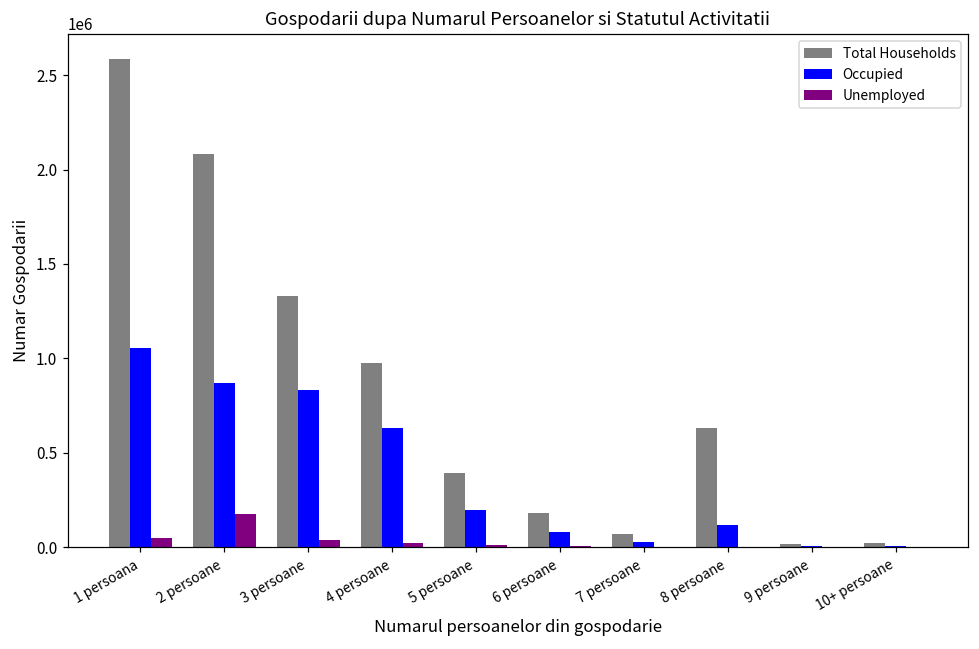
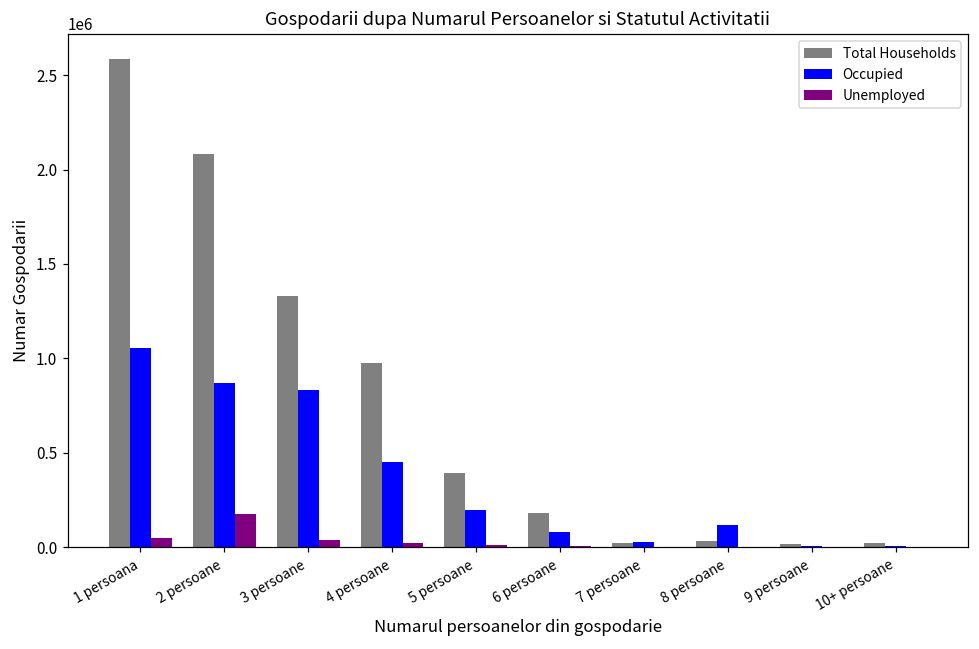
  {
    "Total Households": {
      "1 persoana": 2590000,
      "2 persoane": 2080000,
      "3 persoane": 1330000,
      "4 persoane": 970000,
      "5 persoane": 390000,
      "6 persoane": 180000,
-     "7 persoane": 70000,
-     "8 persoane": 630000,
+     "7 persoane": 20000,
+     "8 persoane": 30000,
      "9 persoane": 20000,
      "10+ persoane": 20000
    },
    "Occupied": {
      "1 persoana": 1060000,
      "2 persoane": 870000,
      "3 persoane": 830000,
-     "4 persoane": 630000,
+     "4 persoane": 450000,
      "5 persoane": 200000,
      "6 persoane": 80000,
      "7 persoane": 30000,
      "8 persoane": 120000
    },
    "Unemployed": {
      "1 persoana": 50000,
      "2 persoane": 180000,
      "3 persoane": 40000,
      "4 persoane": 20000
    }
  }
